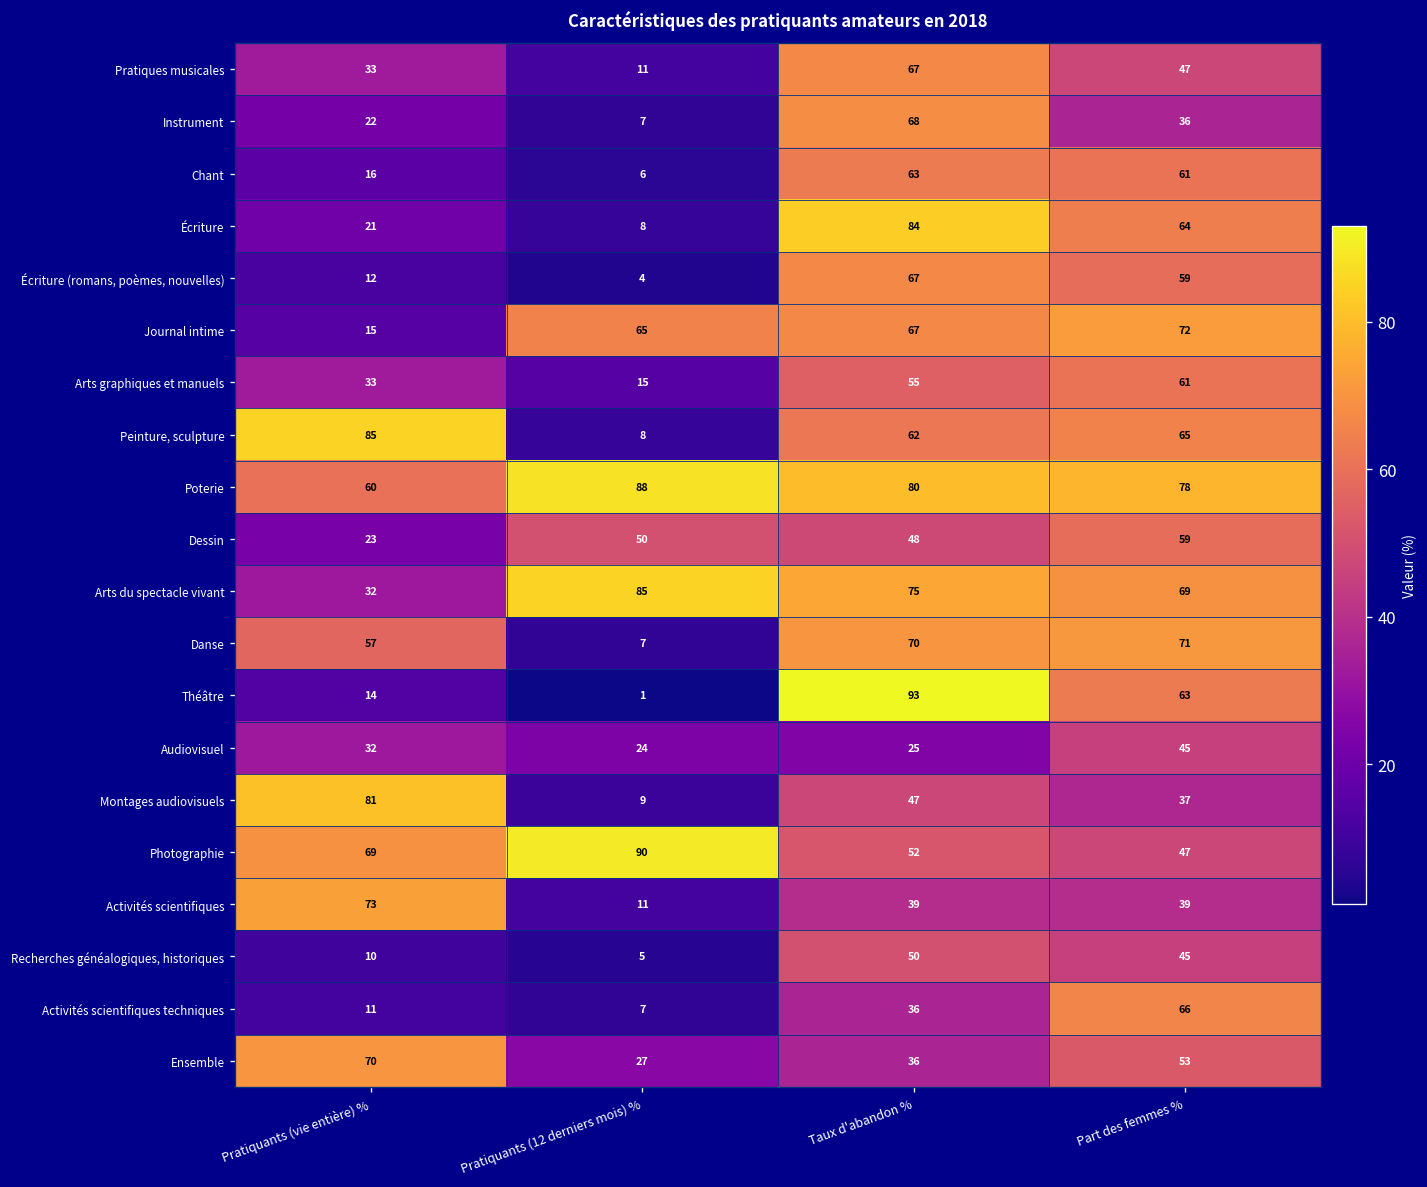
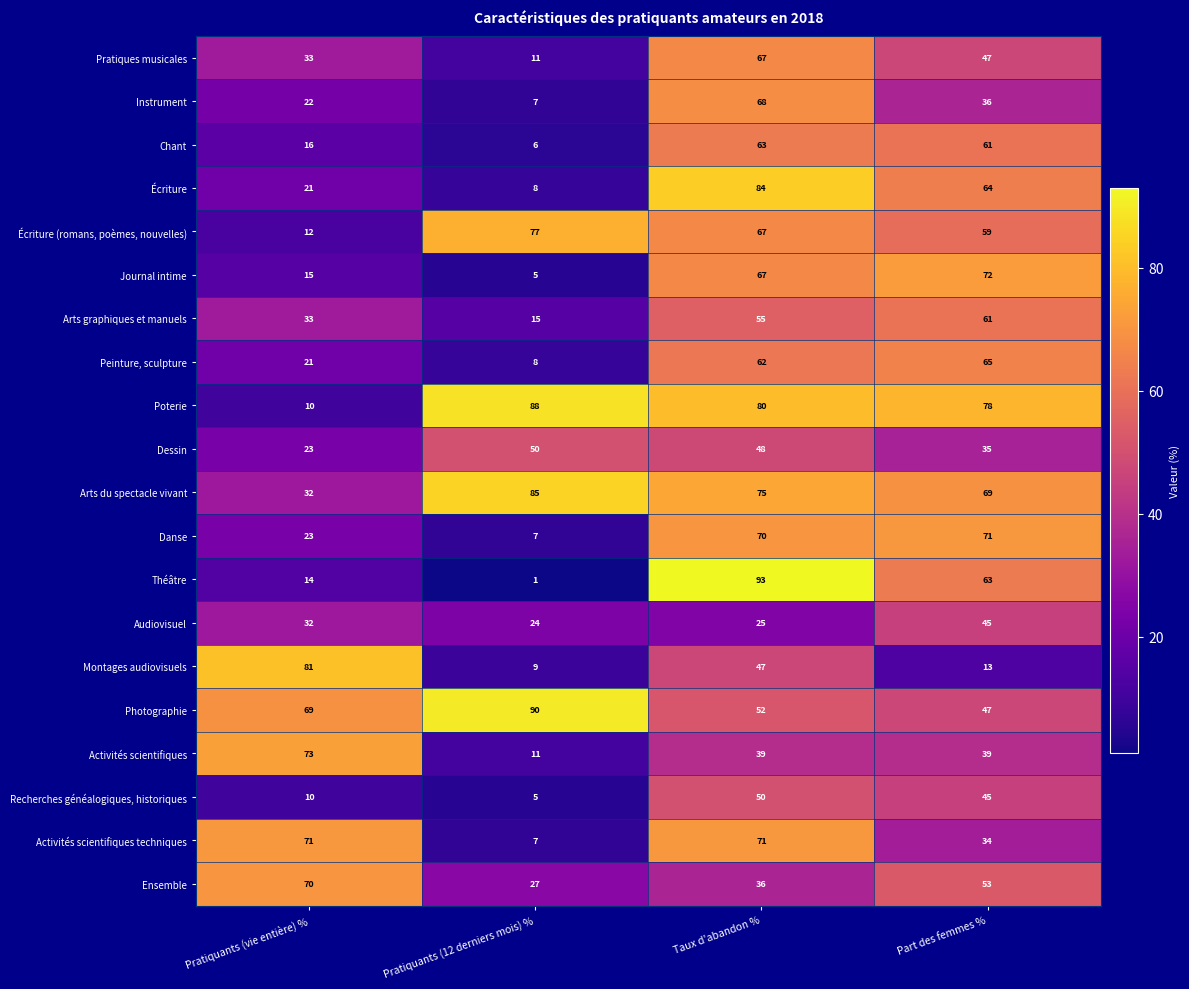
  {
    "Pratiques musicales": {
      "Pratiquants (vie entière) %": 33,
      "Pratiquants (12 derniers mois) %": 11,
      "Taux d'abandon %": 67,
      "Part des femmes %": 47
    },
    "Instrument": {
      "Pratiquants (vie entière) %": 22,
      "Pratiquants (12 derniers mois) %": 7,
      "Taux d'abandon %": 68,
      "Part des femmes %": 36
    },
    "Chant": {
      "Pratiquants (vie entière) %": 16,
      "Pratiquants (12 derniers mois) %": 6,
      "Taux d'abandon %": 63,
      "Part des femmes %": 61
    },
    "Écriture": {
      "Pratiquants (vie entière) %": 21,
      "Pratiquants (12 derniers mois) %": 8,
      "Taux d'abandon %": 84,
      "Part des femmes %": 64
    },
    "Écriture (romans, poèmes, nouvelles)": {
      "Pratiquants (vie entière) %": 12,
-     "Pratiquants (12 derniers mois) %": 4,
+     "Pratiquants (12 derniers mois) %": 77,
      "Taux d'abandon %": 67,
      "Part des femmes %": 59
    },
    "Journal intime": {
      "Pratiquants (vie entière) %": 15,
-     "Pratiquants (12 derniers mois) %": 65,
+     "Pratiquants (12 derniers mois) %": 5,
      "Taux d'abandon %": 67,
      "Part des femmes %": 72
    },
    "Arts graphiques et manuels": {
      "Pratiquants (vie entière) %": 33,
      "Pratiquants (12 derniers mois) %": 15,
      "Taux d'abandon %": 55,
      "Part des femmes %": 61
    },
    "Peinture, sculpture": {
-     "Pratiquants (vie entière) %": 85,
+     "Pratiquants (vie entière) %": 21,
      "Pratiquants (12 derniers mois) %": 8,
      "Taux d'abandon %": 62,
      "Part des femmes %": 65
    },
    "Poterie": {
-     "Pratiquants (vie entière) %": 60,
+     "Pratiquants (vie entière) %": 10,
      "Pratiquants (12 derniers mois) %": 88,
      "Taux d'abandon %": 80,
      "Part des femmes %": 78
    },
    "Dessin": {
      "Pratiquants (vie entière) %": 23,
      "Pratiquants (12 derniers mois) %": 50,
      "Taux d'abandon %": 48,
-     "Part des femmes %": 59
+     "Part des femmes %": 35
    },
    "Arts du spectacle vivant": {
      "Pratiquants (vie entière) %": 32,
      "Pratiquants (12 derniers mois) %": 85,
      "Taux d'abandon %": 75,
      "Part des femmes %": 69
    },
    "Danse": {
-     "Pratiquants (vie entière) %": 57,
+     "Pratiquants (vie entière) %": 23,
      "Pratiquants (12 derniers mois) %": 7,
      "Taux d'abandon %": 70,
      "Part des femmes %": 71
    },
    "Théâtre": {
      "Pratiquants (vie entière) %": 14,
      "Pratiquants (12 derniers mois) %": 1,
      "Taux d'abandon %": 93,
      "Part des femmes %": 63
    },
    "Audiovisuel": {
      "Pratiquants (vie entière) %": 32,
      "Pratiquants (12 derniers mois) %": 24,
      "Taux d'abandon %": 25,
      "Part des femmes %": 45
    },
    "Montages audiovisuels": {
      "Pratiquants (vie entière) %": 81,
      "Pratiquants (12 derniers mois) %": 9,
      "Taux d'abandon %": 47,
-     "Part des femmes %": 37
+     "Part des femmes %": 13
    },
    "Photographie": {
      "Pratiquants (vie entière) %": 69,
      "Pratiquants (12 derniers mois) %": 90,
      "Taux d'abandon %": 52,
      "Part des femmes %": 47
    },
    "Activités scientifiques": {
      "Pratiquants (vie entière) %": 73,
      "Pratiquants (12 derniers mois) %": 11,
      "Taux d'abandon %": 39,
      "Part des femmes %": 39
    },
    "Recherches généalogiques, historiques": {
      "Pratiquants (vie entière) %": 10,
      "Pratiquants (12 derniers mois) %": 5,
      "Taux d'abandon %": 50,
      "Part des femmes %": 45
    },
    "Activités scientifiques techniques": {
-     "Pratiquants (vie entière) %": 11,
+     "Pratiquants (vie entière) %": 71,
      "Pratiquants (12 derniers mois) %": 7,
-     "Taux d'abandon %": 36,
-     "Part des femmes %": 66
+     "Taux d'abandon %": 71,
+     "Part des femmes %": 34
    },
    "Ensemble": {
      "Pratiquants (vie entière) %": 70,
      "Pratiquants (12 derniers mois) %": 27,
      "Taux d'abandon %": 36,
      "Part des femmes %": 53
    }
  }
